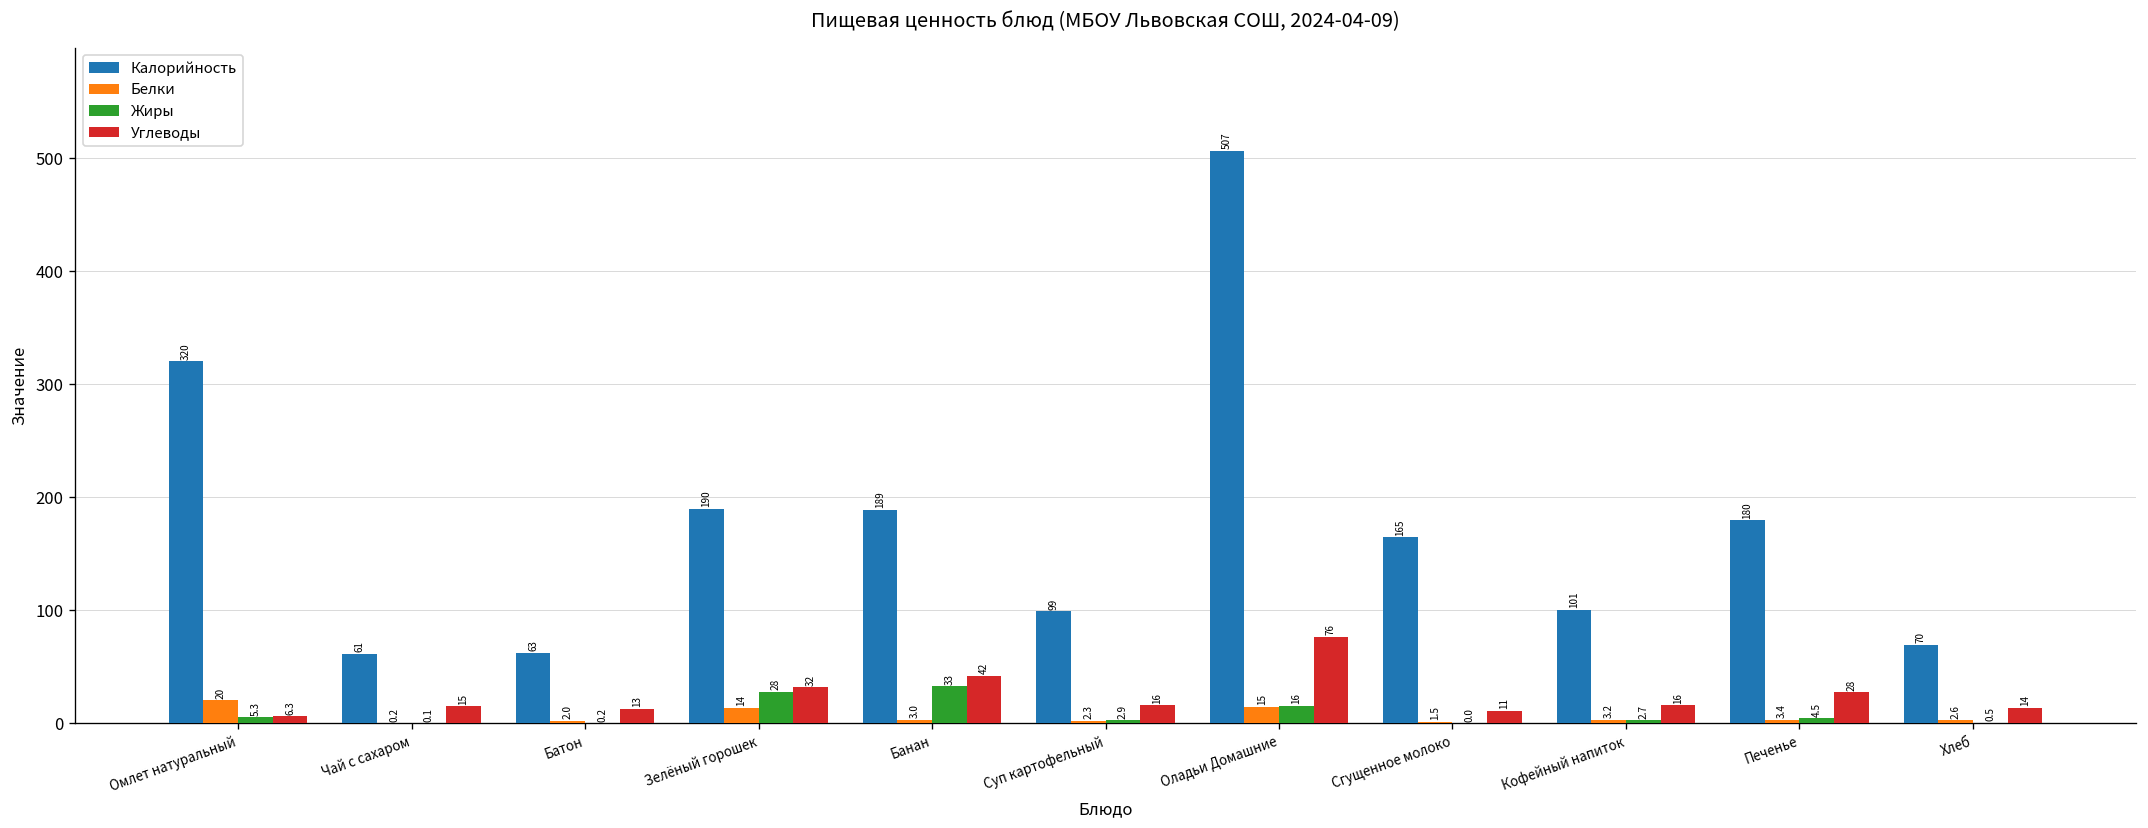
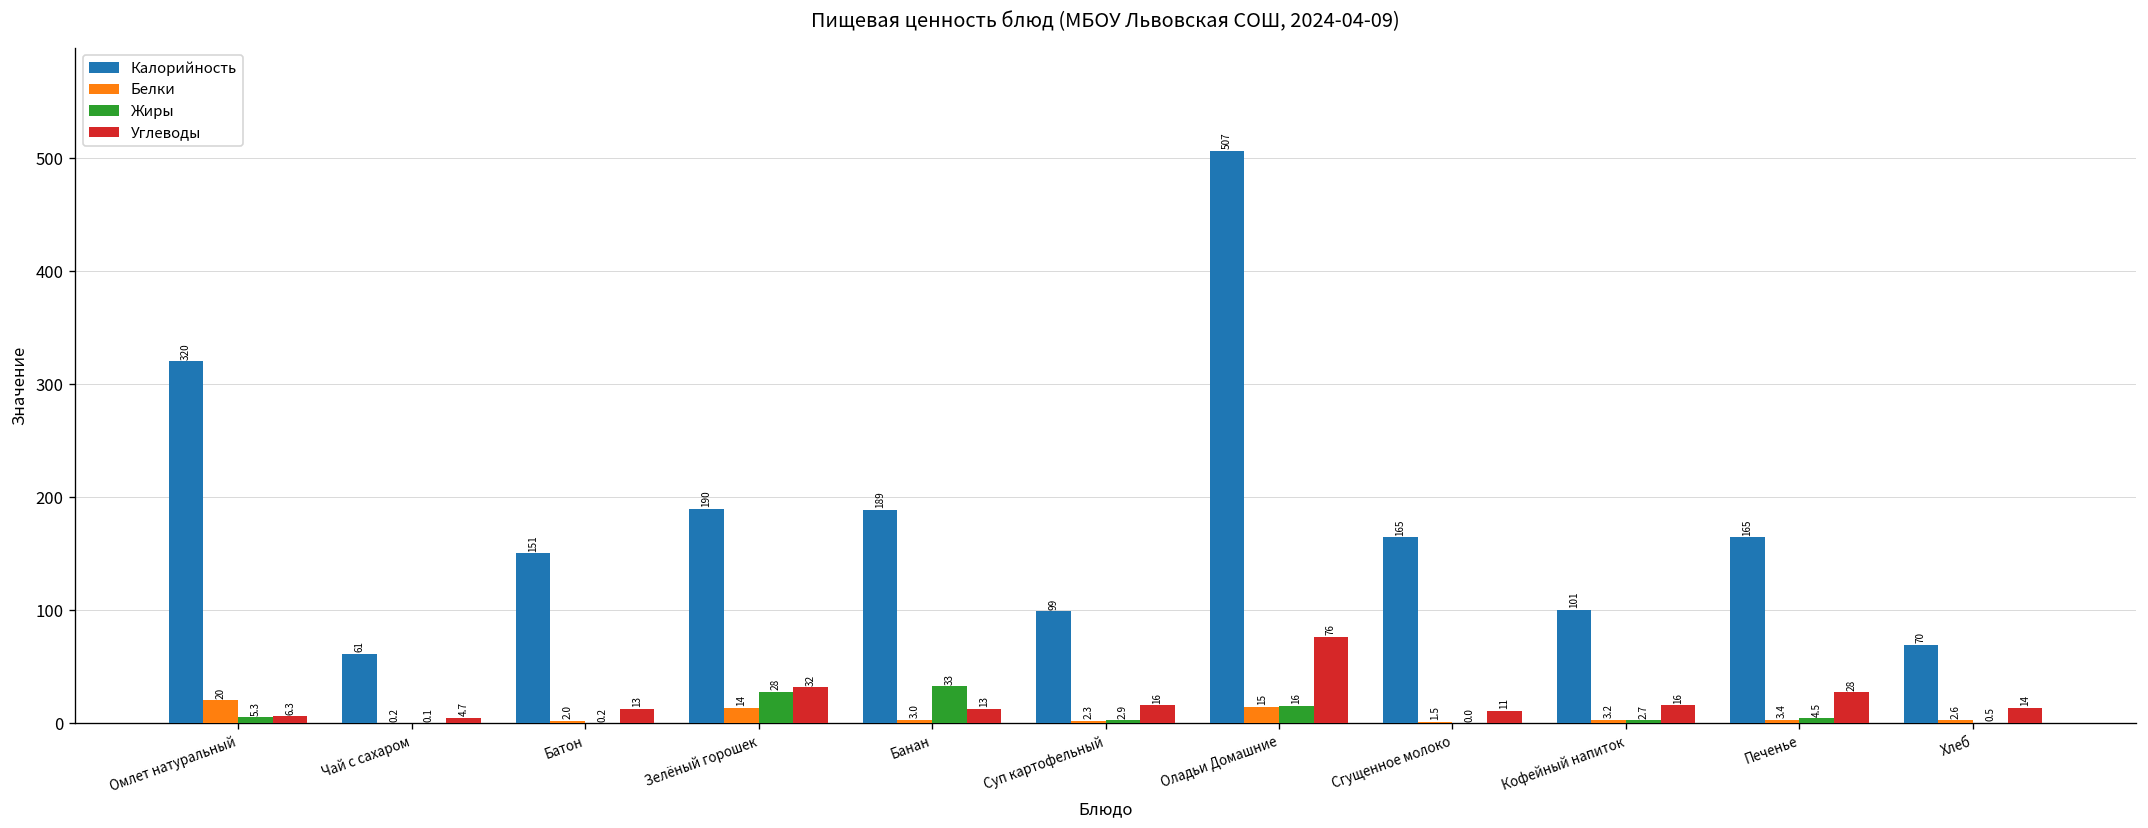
  {
    "Калорийность": {
      "Омлет натуральный": 320,
      "Чай с сахаром": 61,
-     "Батон": 63,
+     "Батон": 151,
      "Зелёный горошек": 190,
      "Банан": 189,
      "Суп картофельный": 99,
      "Оладьи Домашние": 507,
      "Сгущенное молоко": 165,
      "Кофейный напиток": 101,
-     "Печенье": 180,
+     "Печенье": 165,
      "Хлеб": 70
    },
    "Белки": {
      "Омлет натуральный": 20,
      "Чай с сахаром": 0.2,
      "Батон": 2.0,
      "Зелёный горошек": 14,
      "Банан": 3.0,
      "Суп картофельный": 2.3,
      "Оладьи Домашние": 15,
      "Сгущенное молоко": 1.5,
      "Кофейный напиток": 3.2,
      "Печенье": 3.4,
      "Хлеб": 2.6
    },
    "Жиры": {
      "Омлет натуральный": 5.3,
      "Чай с сахаром": 0.1,
      "Батон": 0.2,
      "Зелёный горошек": 28,
      "Банан": 33,
      "Суп картофельный": 2.9,
      "Оладьи Домашние": 16,
      "Сгущенное молоко": 0.0,
      "Кофейный напиток": 2.7,
      "Печенье": 4.5,
      "Хлеб": 0.5
    },
    "Углеводы": {
      "Омлет натуральный": 6.3,
-     "Чай с сахаром": 15,
+     "Чай с сахаром": 4.7,
      "Батон": 13,
      "Зелёный горошек": 32,
-     "Банан": 42,
+     "Банан": 13,
      "Суп картофельный": 16,
      "Оладьи Домашние": 76,
      "Сгущенное молоко": 11,
      "Кофейный напиток": 16,
      "Печенье": 28,
      "Хлеб": 14
    }
  }
